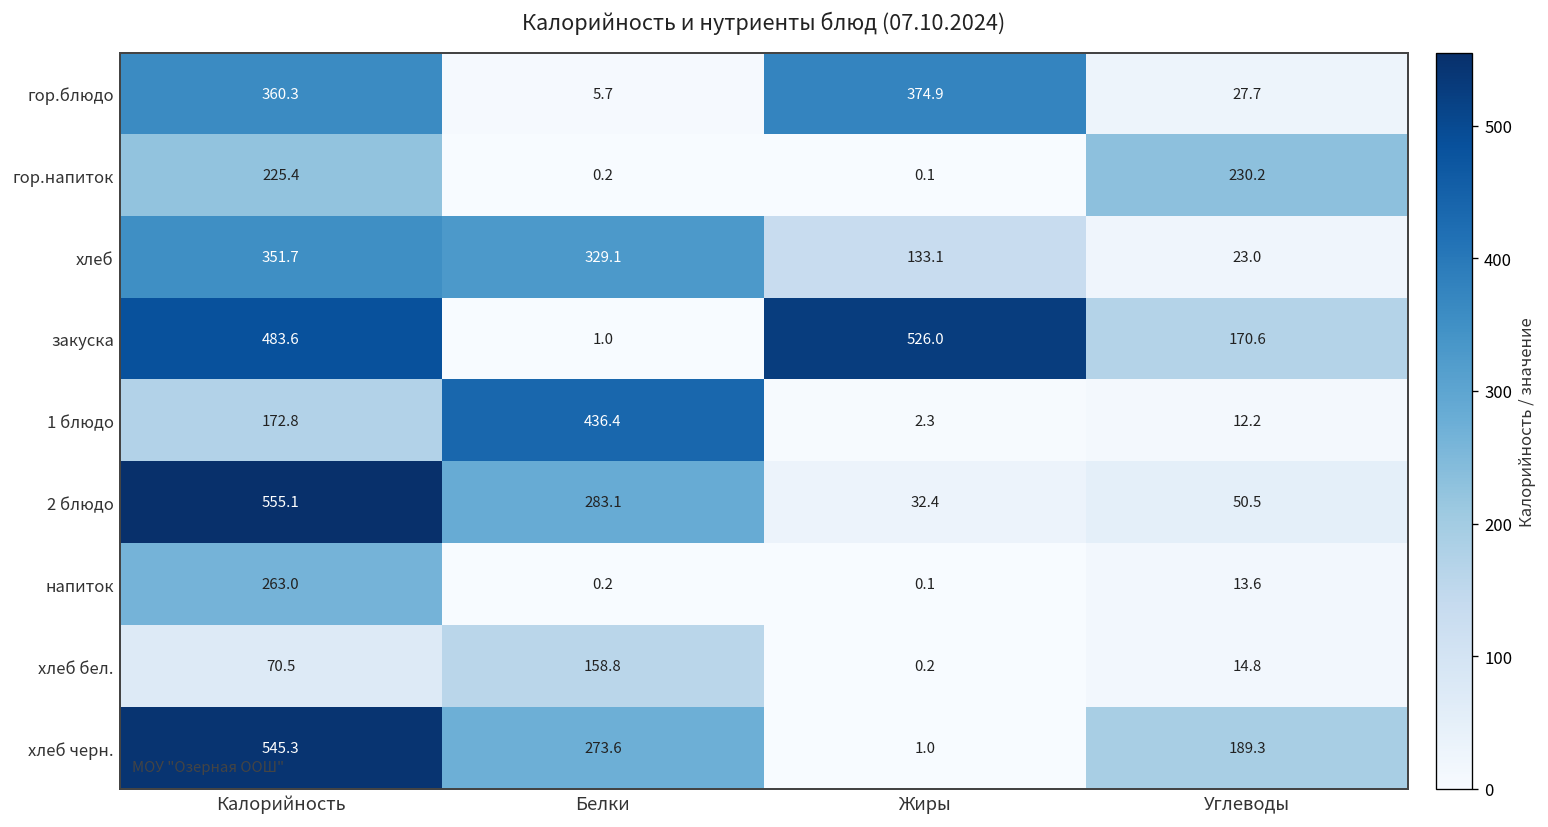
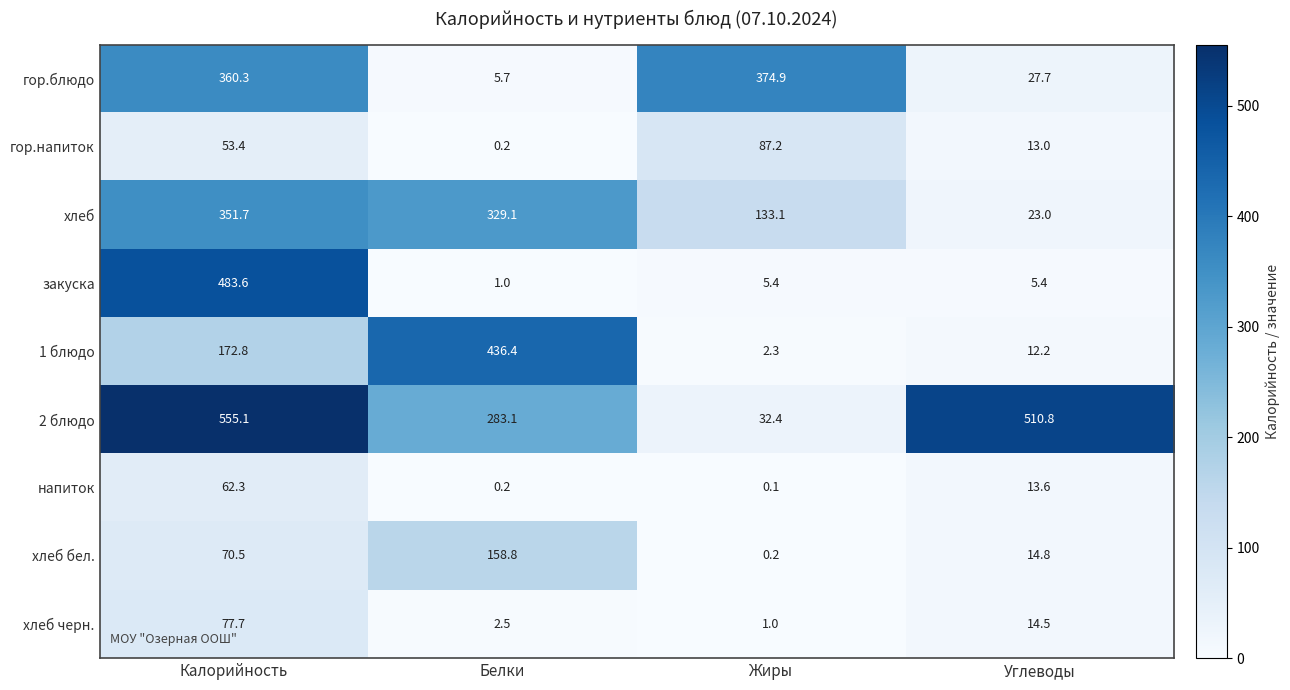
  {
    "гор.блюдо": {
      "Калорийность": 360.3,
      "Белки": 5.7,
      "Жиры": 374.9,
      "Углеводы": 27.7
    },
    "гор.напиток": {
-     "Калорийность": 225.4,
+     "Калорийность": 53.4,
      "Белки": 0.2,
-     "Жиры": 0.1,
-     "Углеводы": 230.2
+     "Жиры": 87.2,
+     "Углеводы": 13.0
    },
    "хлеб": {
      "Калорийность": 351.7,
      "Белки": 329.1,
      "Жиры": 133.1,
      "Углеводы": 23.0
    },
    "закуска": {
      "Калорийность": 483.6,
      "Белки": 1.0,
-     "Жиры": 526.0,
-     "Углеводы": 170.6
+     "Жиры": 5.4,
+     "Углеводы": 5.4
    },
    "1 блюдо": {
      "Калорийность": 172.8,
      "Белки": 436.4,
      "Жиры": 2.3,
      "Углеводы": 12.2
    },
    "2 блюдо": {
      "Калорийность": 555.1,
      "Белки": 283.1,
      "Жиры": 32.4,
-     "Углеводы": 50.5
+     "Углеводы": 510.8
    },
    "напиток": {
-     "Калорийность": 263.0,
+     "Калорийность": 62.3,
      "Белки": 0.2,
      "Жиры": 0.1,
      "Углеводы": 13.6
    },
    "хлеб бел.": {
      "Калорийность": 70.5,
      "Белки": 158.8,
      "Жиры": 0.2,
      "Углеводы": 14.8
    },
    "хлеб черн.": {
-     "Калорийность": 545.3,
-     "Белки": 273.6,
+     "Калорийность": 77.7,
+     "Белки": 2.5,
      "Жиры": 1.0,
-     "Углеводы": 189.3
+     "Углеводы": 14.5
    }
  }
